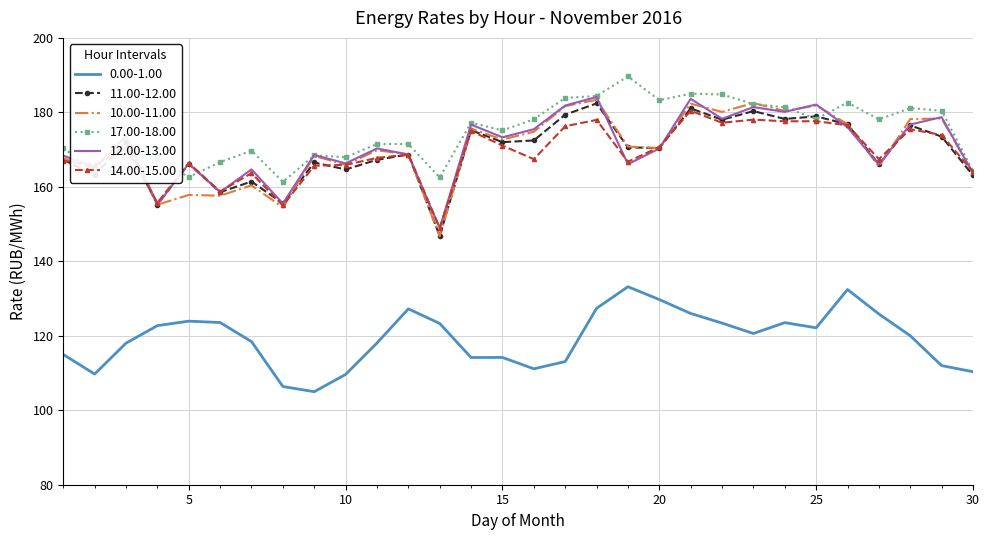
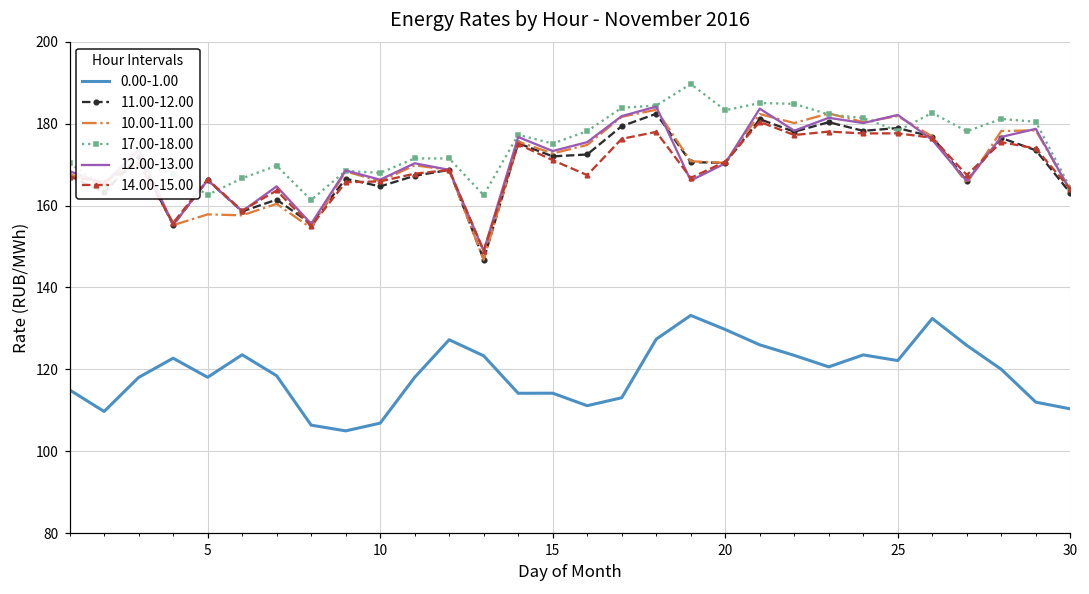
  {
    "0.00-1.00": {
-     "5": 124,
-     "10": 110,
+     "5": 118,
+     "10": 107,
      "15": 114,
      "20": 130,
      "25": 122,
      "30": 110
    },
    "11.00-12.00": {
      "10": 165,
      "15": 172,
      "25": 179
    },
    "10.00-11.00": {
      "5": 158
    },
    "17.00-18.00": {
      "5": 163,
      "10": 168,
      "15": 175,
      "20": 183
    },
    "14.00-15.00": {
      "15": 171
    }
  }
